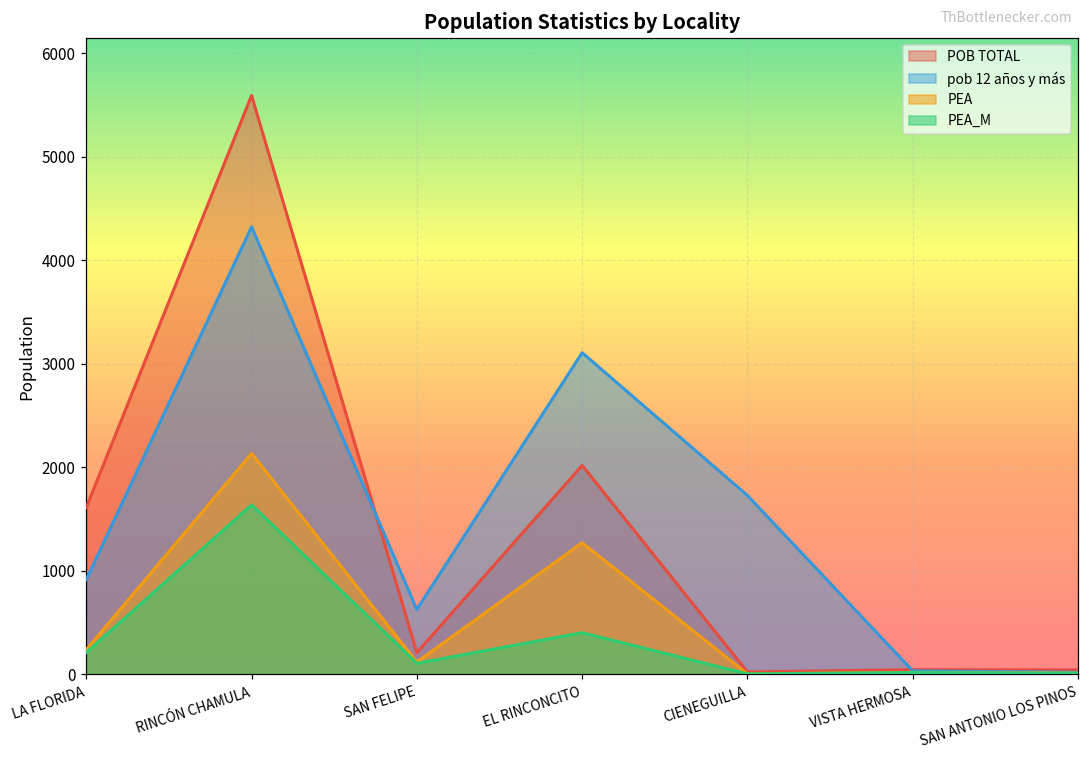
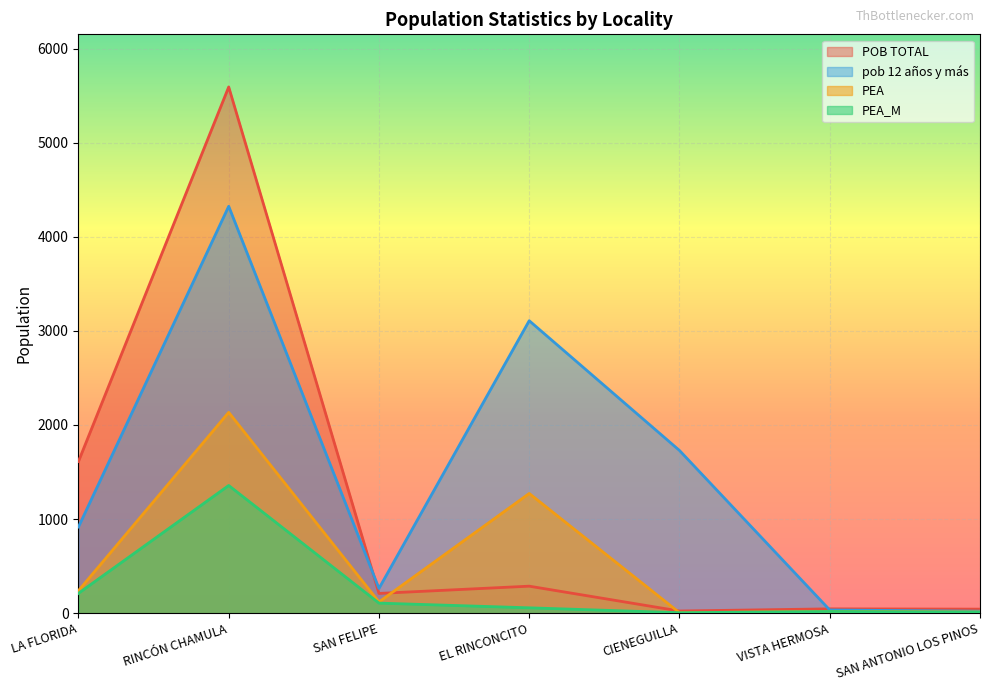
  {
    "POB TOTAL": {
      "LA FLORIDA": 1600,
      "RINCÓN CHAMULA": 5600,
      "SAN FELIPE": 200,
-     "EL RINCONCITO": 2000
+     "EL RINCONCITO": 300
    },
    "pob 12 años y más": {
      "LA FLORIDA": 900,
      "RINCÓN CHAMULA": 4300,
-     "SAN FELIPE": 600,
+     "SAN FELIPE": 300,
      "EL RINCONCITO": 3100,
      "CIENEGUILLA": 1700
    },
    "PEA": {
      "LA FLORIDA": 200,
      "RINCÓN CHAMULA": 2100,
      "EL RINCONCITO": 1300
    },
    "PEA_M": {
      "LA FLORIDA": 200,
-     "RINCÓN CHAMULA": 1600,
-     "EL RINCONCITO": 400
+     "RINCÓN CHAMULA": 1400,
+     "EL RINCONCITO": 100
    }
  }
